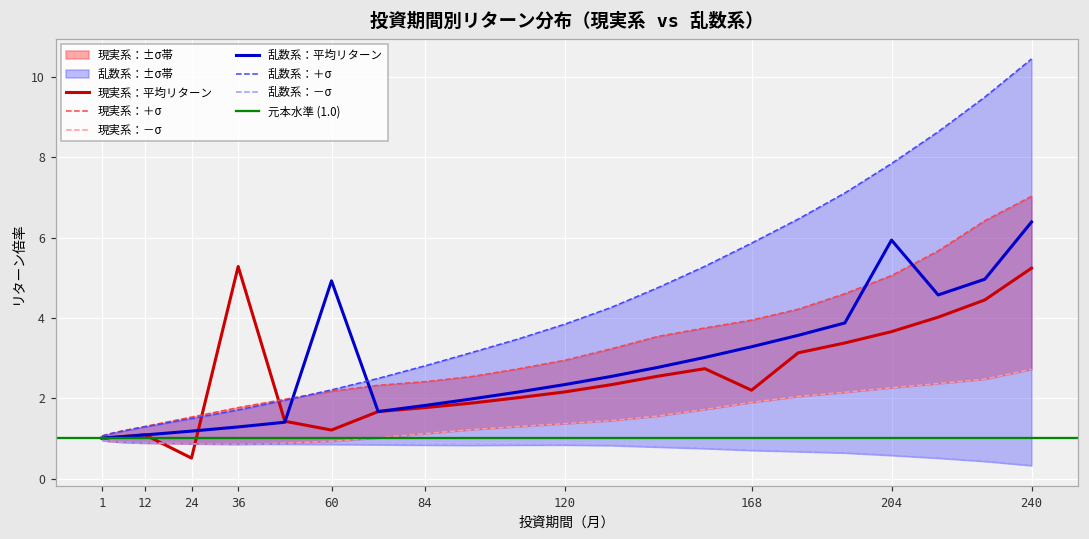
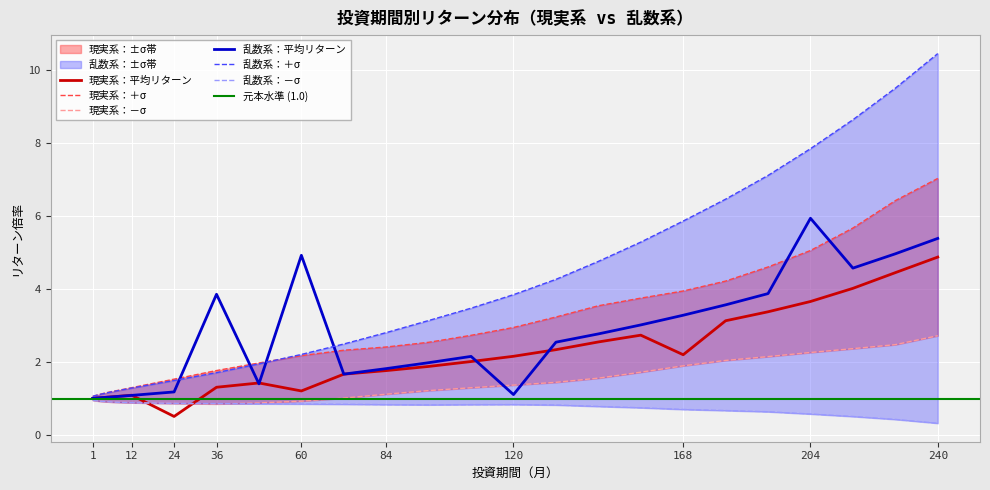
  {
    "現実系：平均リターン": {
      "24": 0.5,
-     "36": 5.3,
+     "36": 1.3,
      "60": 1.2,
      "120": 2.2,
      "168": 2.2,
      "204": 3.7,
-     "240": 5.2
+     "240": 4.9
    },
    "乱数系：平均リターン": {
      "24": 1.2,
-     "36": 1.3,
+     "36": 3.9,
      "60": 4.9,
-     "120": 2.3,
+     "120": 1.1,
      "168": 3.3,
      "204": 5.9,
-     "240": 6.4
+     "240": 5.4
    }
  }
